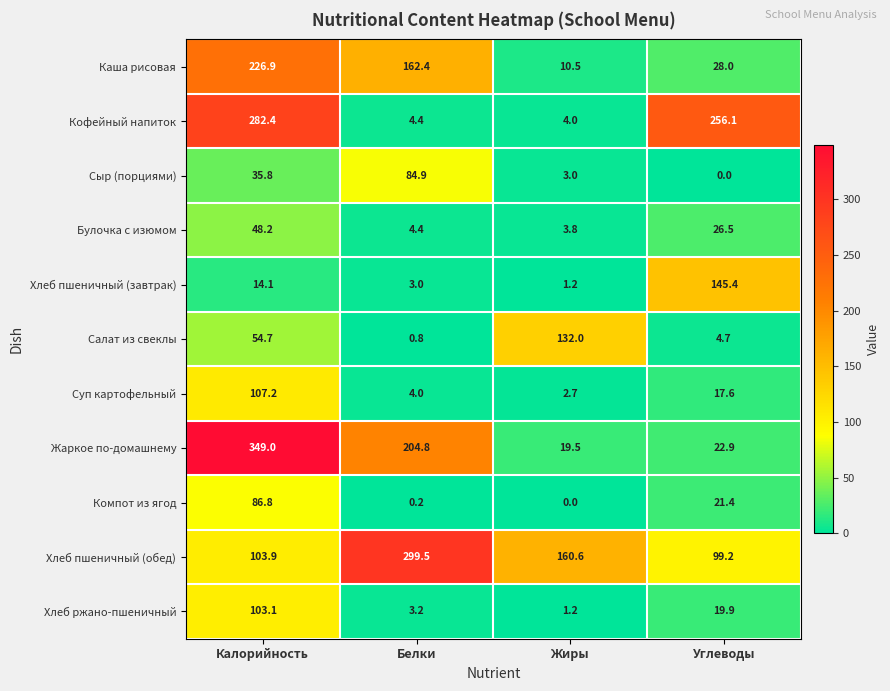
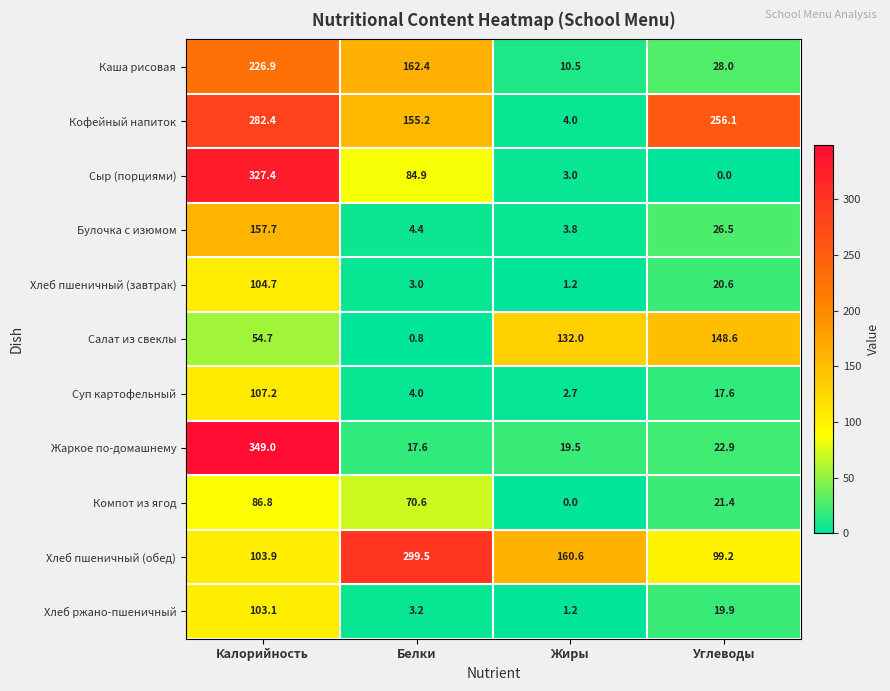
  {
    "Каша рисовая": {
      "Калорийность": 226.9,
      "Белки": 162.4,
      "Жиры": 10.5,
      "Углеводы": 28.0
    },
    "Кофейный напиток": {
      "Калорийность": 282.4,
-     "Белки": 4.4,
+     "Белки": 155.2,
      "Жиры": 4.0,
      "Углеводы": 256.1
    },
    "Сыр (порциями)": {
-     "Калорийность": 35.8,
+     "Калорийность": 327.4,
      "Белки": 84.9,
      "Жиры": 3.0,
      "Углеводы": 0.0
    },
    "Булочка с изюмом": {
-     "Калорийность": 48.2,
+     "Калорийность": 157.7,
      "Белки": 4.4,
      "Жиры": 3.8,
      "Углеводы": 26.5
    },
    "Хлеб пшеничный (завтрак)": {
-     "Калорийность": 14.1,
+     "Калорийность": 104.7,
      "Белки": 3.0,
      "Жиры": 1.2,
-     "Углеводы": 145.4
+     "Углеводы": 20.6
    },
    "Салат из свеклы": {
      "Калорийность": 54.7,
      "Белки": 0.8,
      "Жиры": 132.0,
-     "Углеводы": 4.7
+     "Углеводы": 148.6
    },
    "Суп картофельный": {
      "Калорийность": 107.2,
      "Белки": 4.0,
      "Жиры": 2.7,
      "Углеводы": 17.6
    },
    "Жаркое по-домашнему": {
      "Калорийность": 349.0,
-     "Белки": 204.8,
+     "Белки": 17.6,
      "Жиры": 19.5,
      "Углеводы": 22.9
    },
    "Компот из ягод": {
      "Калорийность": 86.8,
-     "Белки": 0.2,
+     "Белки": 70.6,
      "Жиры": 0.0,
      "Углеводы": 21.4
    },
    "Хлеб пшеничный (обед)": {
      "Калорийность": 103.9,
      "Белки": 299.5,
      "Жиры": 160.6,
      "Углеводы": 99.2
    },
    "Хлеб ржано-пшеничный": {
      "Калорийность": 103.1,
      "Белки": 3.2,
      "Жиры": 1.2,
      "Углеводы": 19.9
    }
  }
